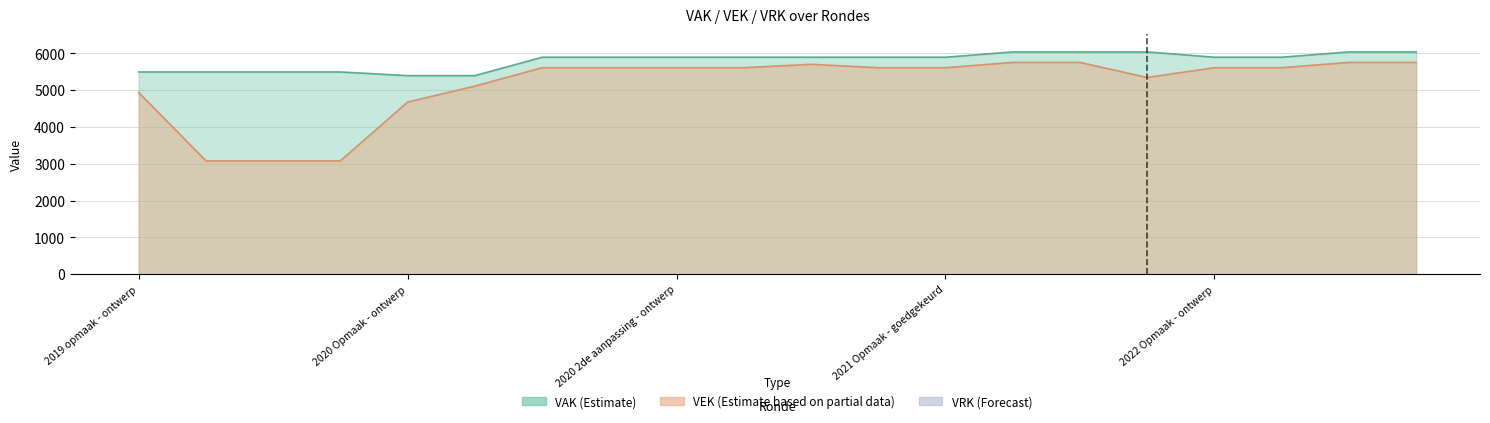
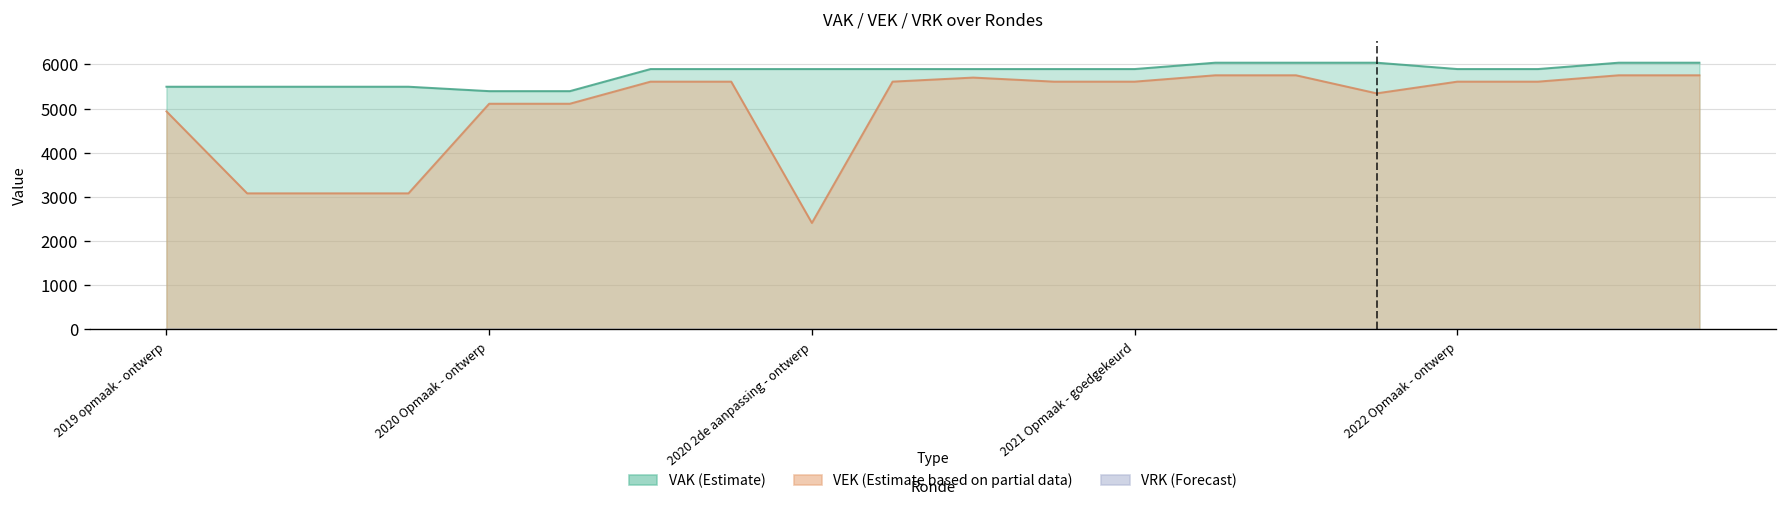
  {
    "VEK (Estimate based on partial data)": {
      "2019 opmaak - ontwerp": 4900,
-     "2020 Opmaak - ontwerp": 4700,
-     "2020 2de aanpassing - ontwerp": 5600,
+     "2020 Opmaak - ontwerp": 5100,
+     "2020 2de aanpassing - ontwerp": 2400,
      "2021 Opmaak - goedgekeurd": 5600,
      "2022 Opmaak - ontwerp": 5600
    }
  }
